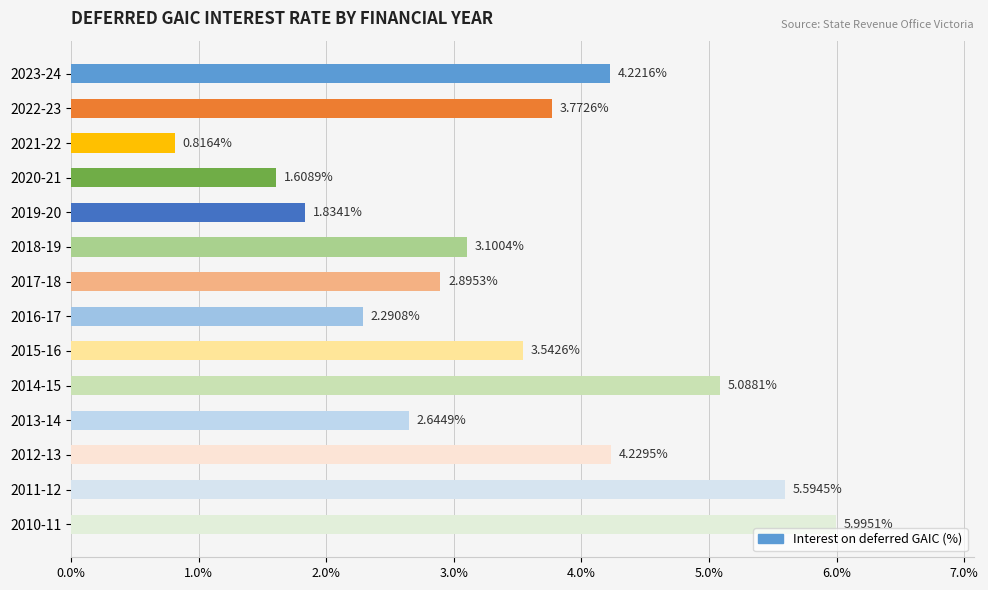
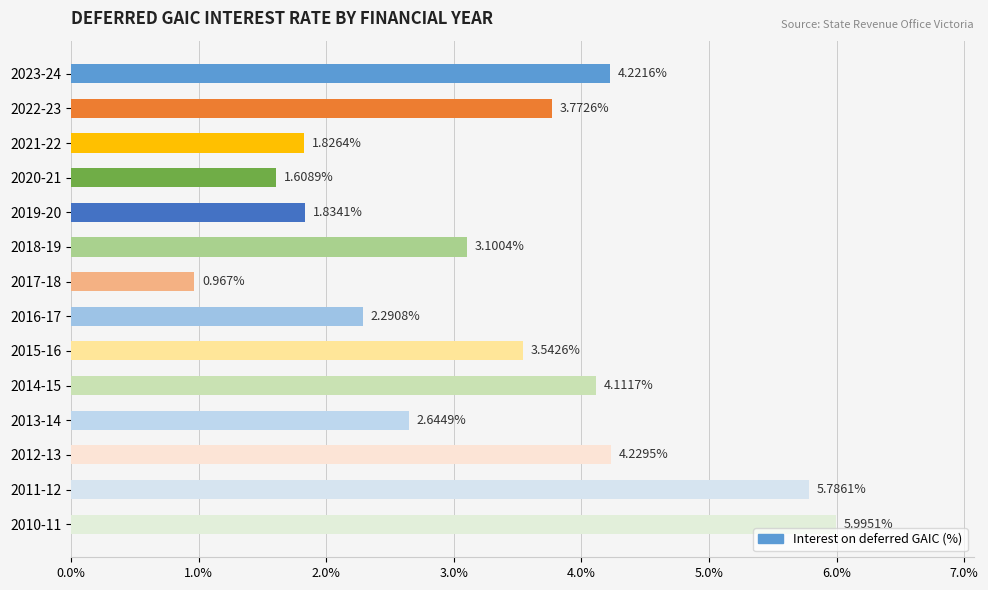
  {
    "2023-24": "4.2216%",
    "2022-23": "3.7726%",
-   "2021-22": "0.8164%",
+   "2021-22": "1.8264%",
    "2020-21": "1.6089%",
    "2019-20": "1.8341%",
    "2018-19": "3.1004%",
-   "2017-18": "2.8953%",
+   "2017-18": "0.967%",
    "2016-17": "2.2908%",
    "2015-16": "3.5426%",
-   "2014-15": "5.0881%",
+   "2014-15": "4.1117%",
    "2013-14": "2.6449%",
    "2012-13": "4.2295%",
-   "2011-12": "5.5945%"
+   "2011-12": "5.7861%"
  }
